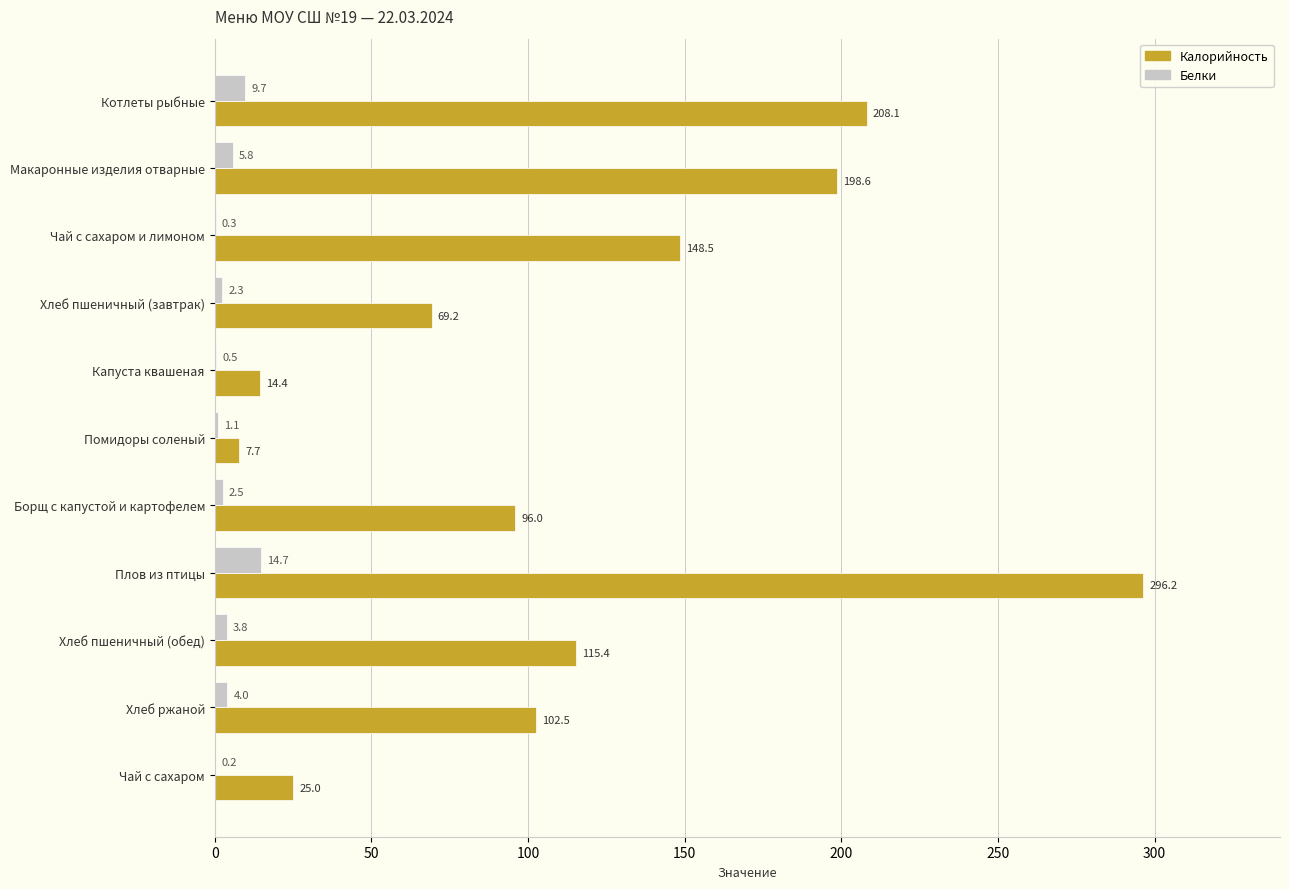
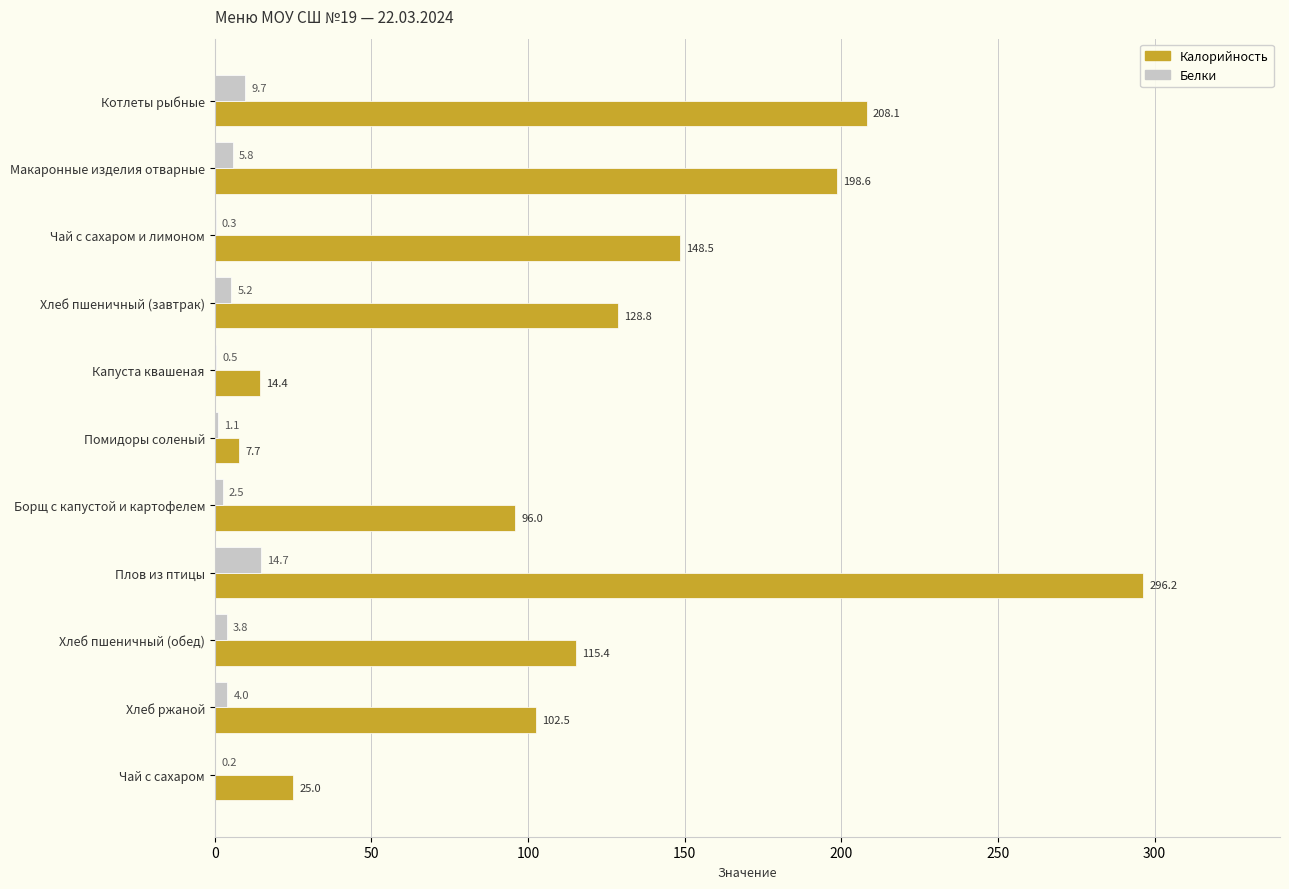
  {
    "Калорийность": {
      "Котлеты рыбные": 208.1,
      "Макаронные изделия отварные": 198.6,
      "Чай с сахаром и лимоном": 148.5,
-     "Хлеб пшеничный (завтрак)": 69.2,
+     "Хлеб пшеничный (завтрак)": 128.8,
      "Капуста квашеная": 14.4,
      "Помидоры соленый": 7.7,
      "Борщ с капустой и картофелем": 96.0,
      "Плов из птицы": 296.2,
      "Хлеб пшеничный (обед)": 115.4,
      "Хлеб ржаной": 102.5,
      "Чай с сахаром": 25.0
    },
    "Белки": {
      "Котлеты рыбные": 9.7,
      "Макаронные изделия отварные": 5.8,
      "Чай с сахаром и лимоном": 0.3,
-     "Хлеб пшеничный (завтрак)": 2.3,
+     "Хлеб пшеничный (завтрак)": 5.2,
      "Капуста квашеная": 0.5,
      "Помидоры соленый": 1.1,
      "Борщ с капустой и картофелем": 2.5,
      "Плов из птицы": 14.7,
      "Хлеб пшеничный (обед)": 3.8,
      "Хлеб ржаной": 4.0,
      "Чай с сахаром": 0.2
    }
  }
